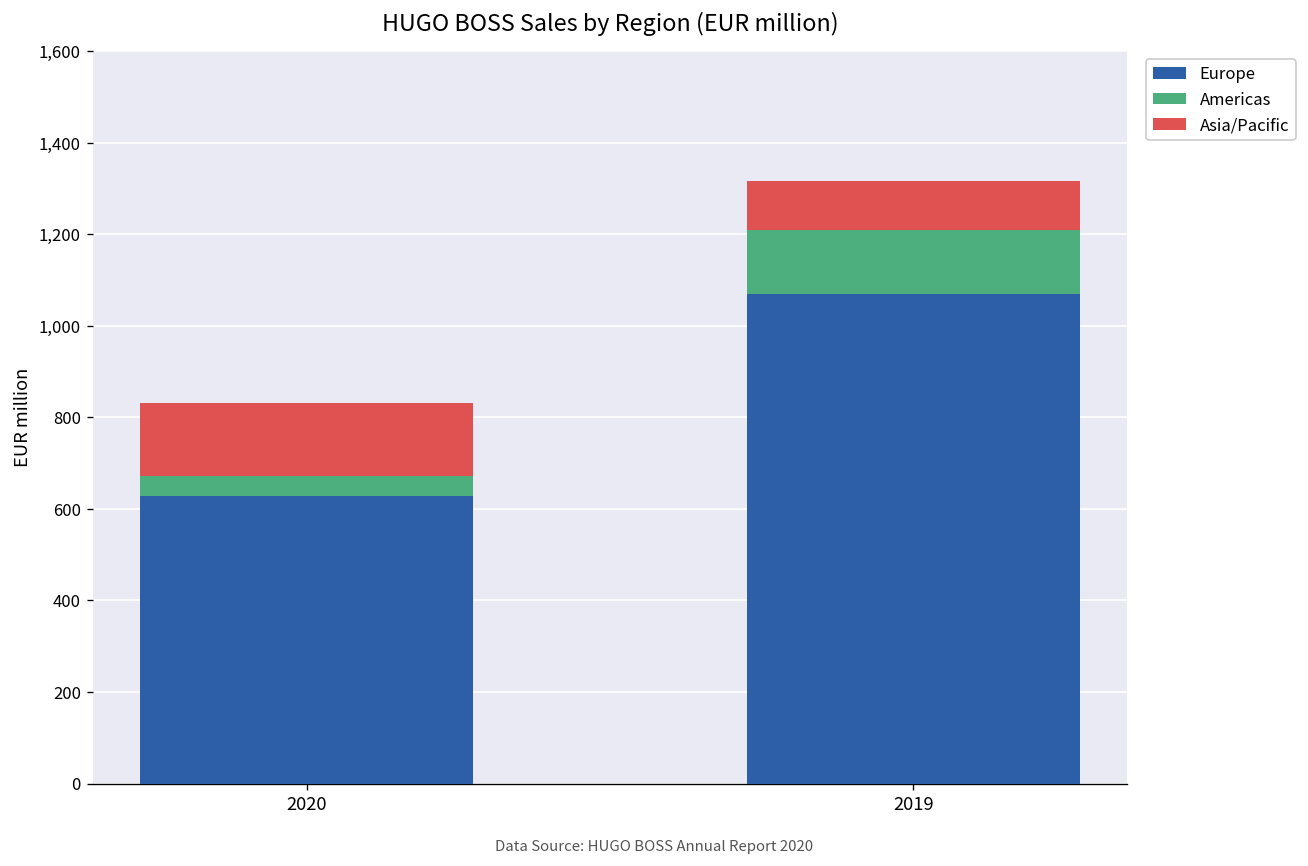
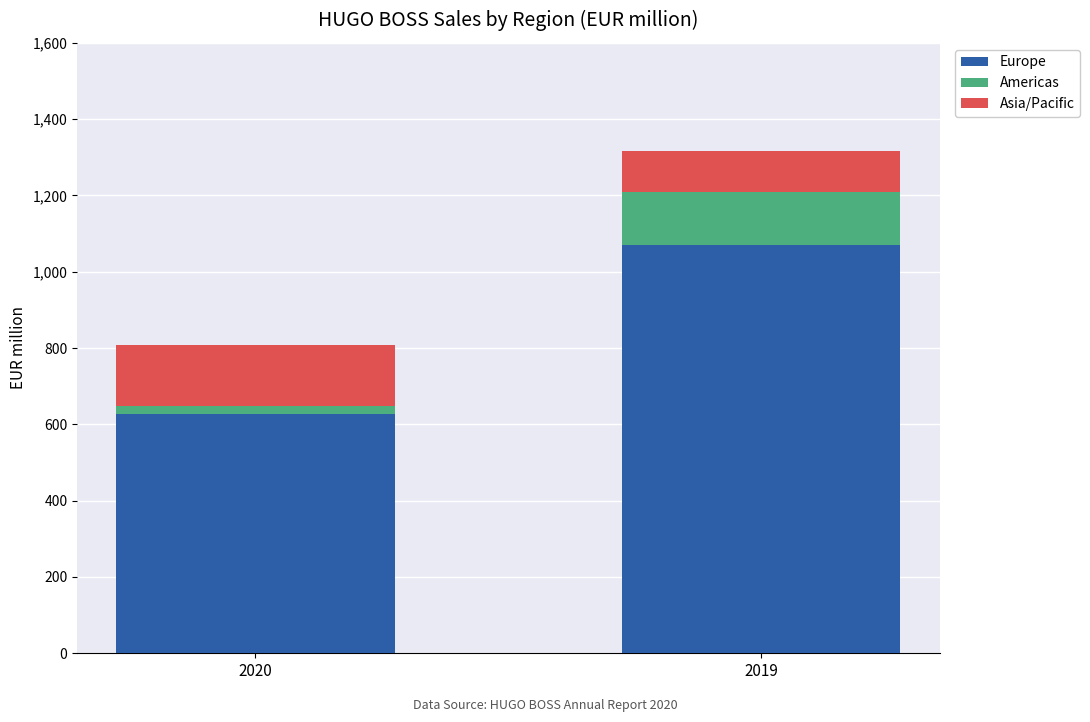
  {
    "Europe": {
      "2020": "630",
      "2019": "1,070"
    },
    "Americas": {
-     "2020": "40",
+     "2020": "20",
      "2019": "140"
    },
    "Asia/Pacific": {
      "2020": "160",
      "2019": "110"
    }
  }
